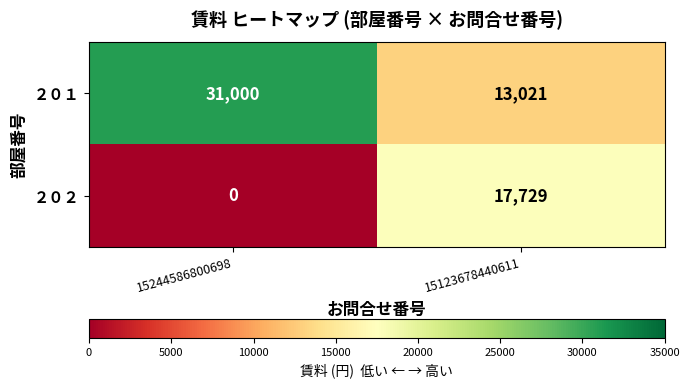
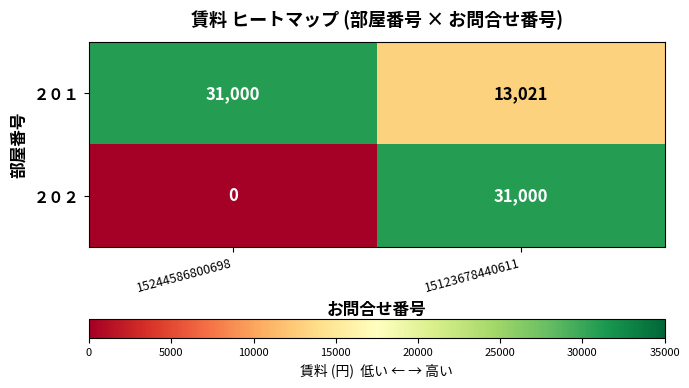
  {
    "２０１": {
      "15244586800698": "31,000",
      "15123678440611": "13,021"
    },
    "２０２": {
      "15244586800698": "0",
-     "15123678440611": "17,729"
+     "15123678440611": "31,000"
    }
  }
